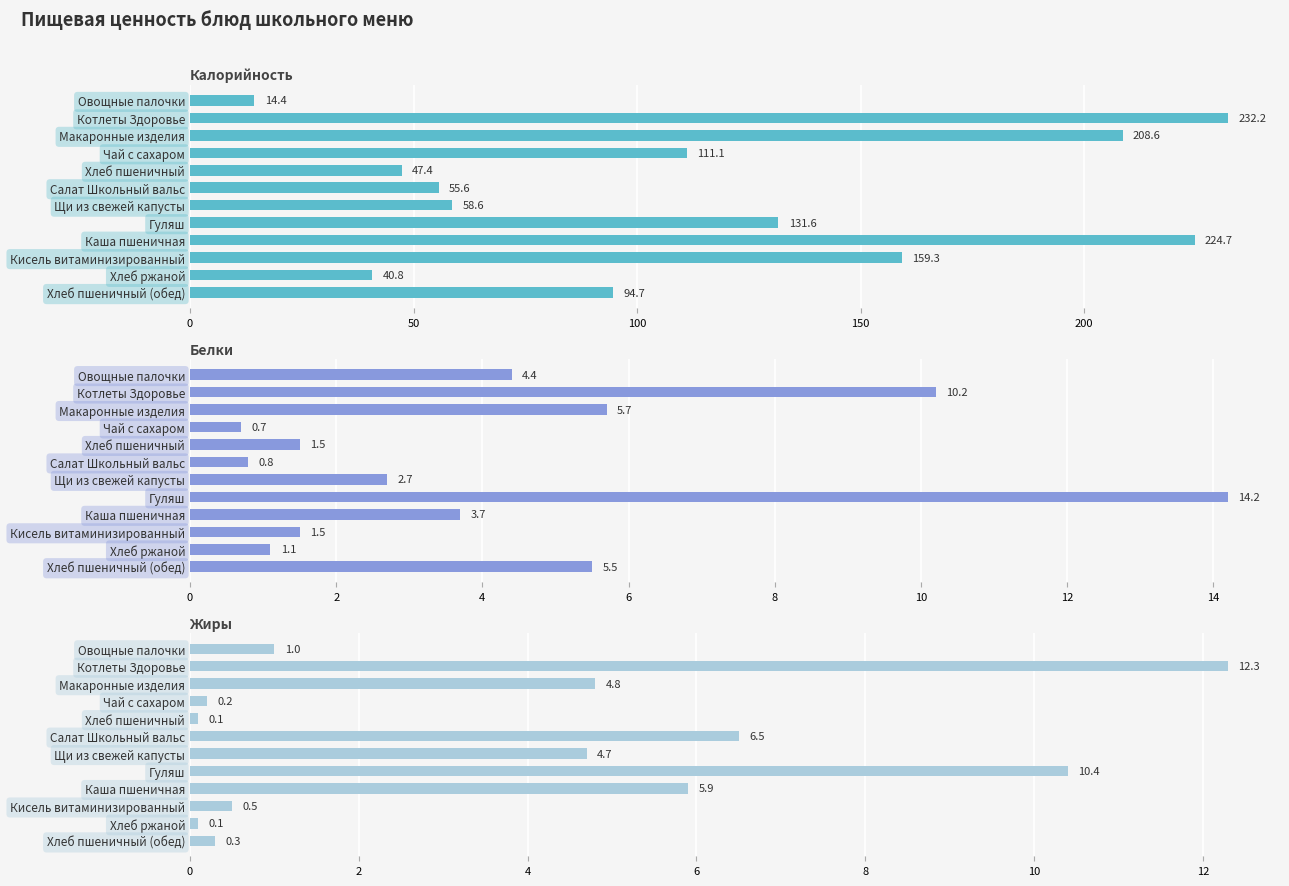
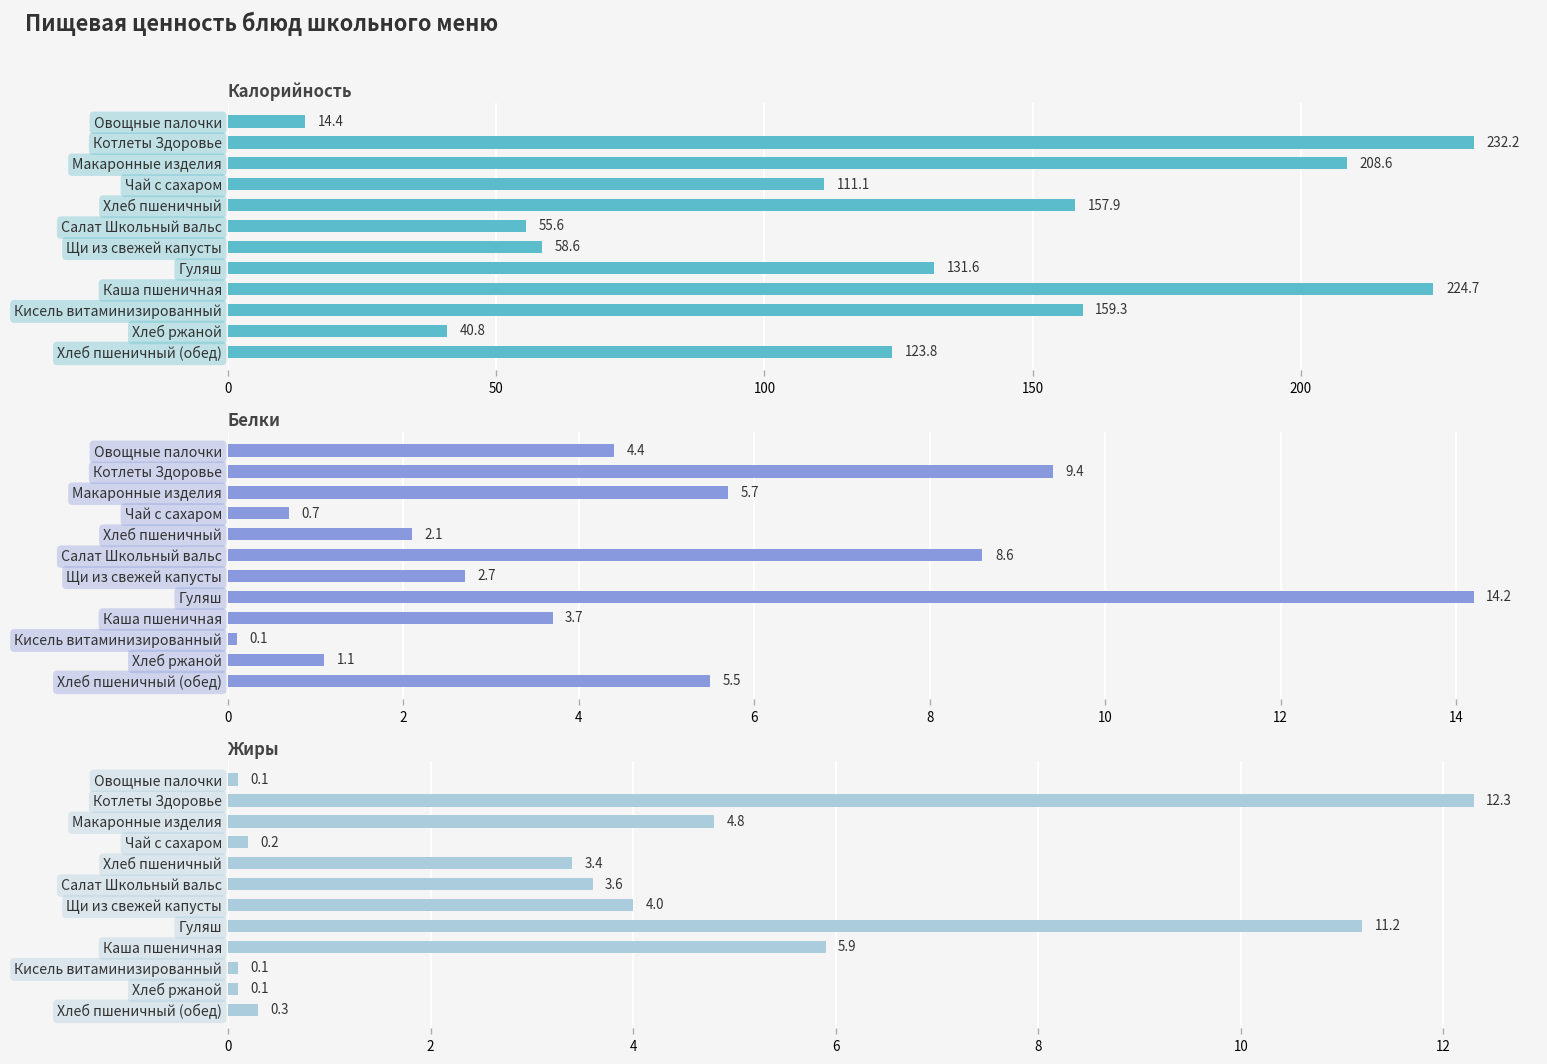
  {
    "Калорийность": {
      "Овощные палочки": 14.4,
      "Котлеты Здоровье": 232.2,
      "Макаронные изделия": 208.6,
      "Чай с сахаром": 111.1,
-     "Хлеб пшеничный": 47.4,
+     "Хлеб пшеничный": 157.9,
      "Салат Школьный вальс": 55.6,
      "Щи из свежей капусты": 58.6,
      "Гуляш": 131.6,
      "Каша пшеничная": 224.7,
      "Кисель витаминизированный": 159.3,
      "Хлеб ржаной": 40.8,
-     "Хлеб пшеничный (обед)": 94.7
+     "Хлеб пшеничный (обед)": 123.8
    },
    "Белки": {
      "Овощные палочки": 4.4,
-     "Котлеты Здоровье": 10.2,
+     "Котлеты Здоровье": 9.4,
      "Макаронные изделия": 5.7,
      "Чай с сахаром": 0.7,
-     "Хлеб пшеничный": 1.5,
-     "Салат Школьный вальс": 0.8,
+     "Хлеб пшеничный": 2.1,
+     "Салат Школьный вальс": 8.6,
      "Щи из свежей капусты": 2.7,
      "Гуляш": 14.2,
      "Каша пшеничная": 3.7,
-     "Кисель витаминизированный": 1.5,
+     "Кисель витаминизированный": 0.1,
      "Хлеб ржаной": 1.1,
      "Хлеб пшеничный (обед)": 5.5
    },
    "Жиры": {
-     "Овощные палочки": 1.0,
+     "Овощные палочки": 0.1,
      "Котлеты Здоровье": 12.3,
      "Макаронные изделия": 4.8,
      "Чай с сахаром": 0.2,
-     "Хлеб пшеничный": 0.1,
-     "Салат Школьный вальс": 6.5,
-     "Щи из свежей капусты": 4.7,
-     "Гуляш": 10.4,
+     "Хлеб пшеничный": 3.4,
+     "Салат Школьный вальс": 3.6,
+     "Щи из свежей капусты": 4.0,
+     "Гуляш": 11.2,
      "Каша пшеничная": 5.9,
-     "Кисель витаминизированный": 0.5,
+     "Кисель витаминизированный": 0.1,
      "Хлеб ржаной": 0.1,
      "Хлеб пшеничный (обед)": 0.3
    }
  }
